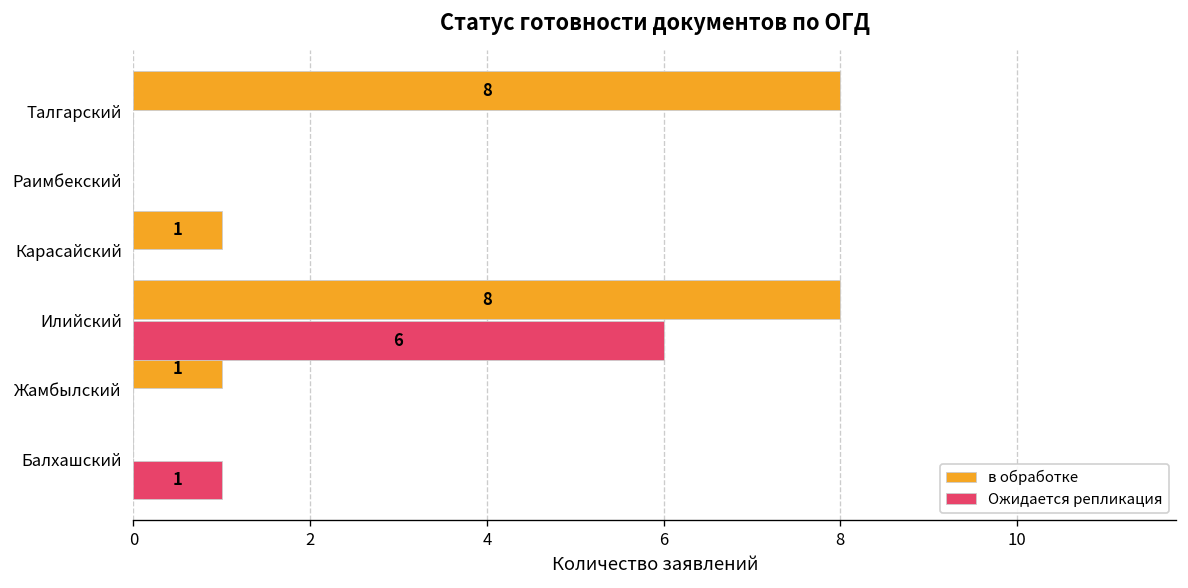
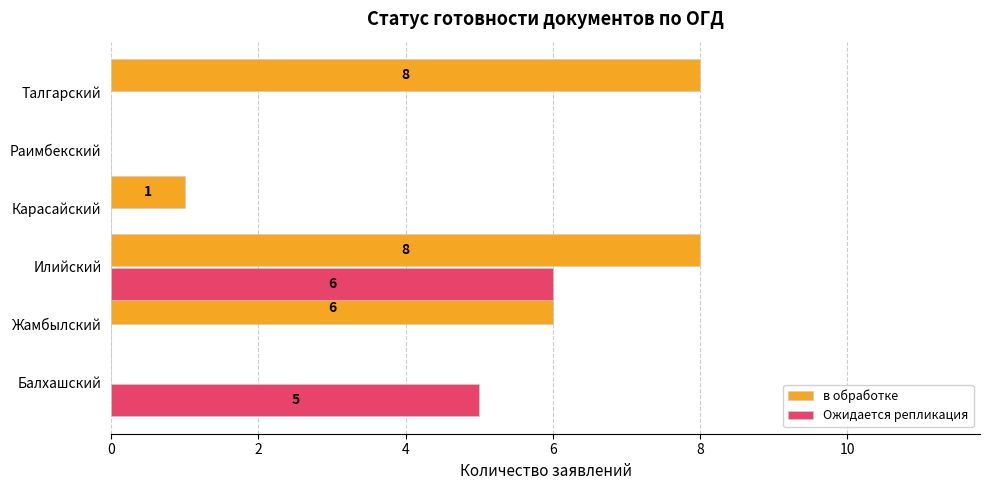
  {
    "в обработке": {
      "Талгарский": 8,
      "Карасайский": 1,
      "Илийский": 8,
-     "Жамбылский": 1
+     "Жамбылский": 6
    },
    "Ожидается репликация": {
      "Илийский": 6,
-     "Балхашский": 1
+     "Балхашский": 5
    }
  }
